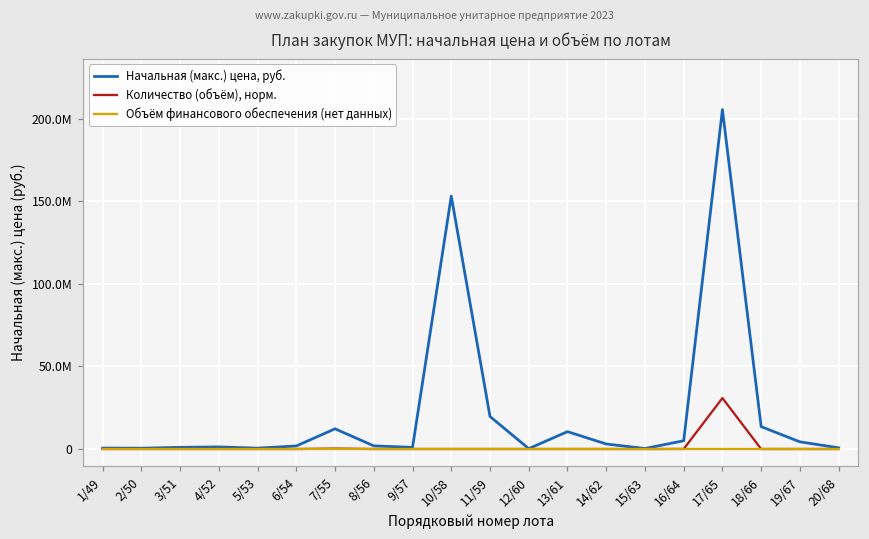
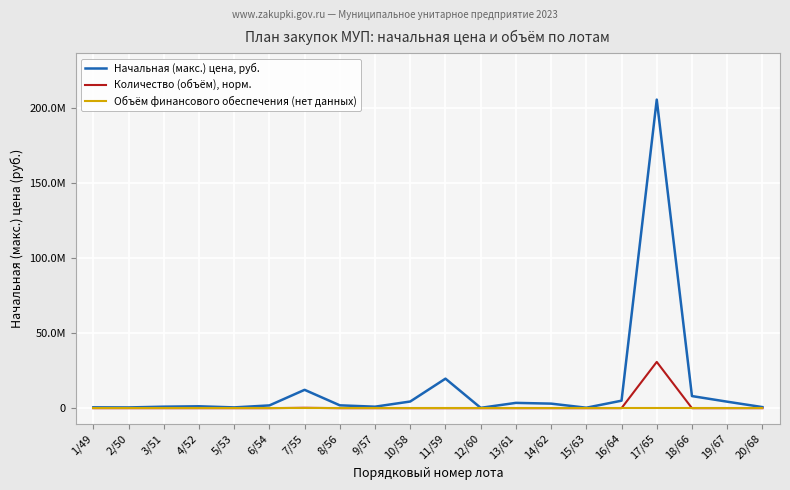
  {
    "Начальная (макс.) цена, руб.": {
      "6/54": 2000000,
      "7/55": 12000000,
      "8/56": 2000000,
-     "10/58": 153000000,
+     "10/58": 4000000,
      "11/59": 20000000,
-     "13/61": 11000000,
+     "13/61": 4000000,
      "14/62": 3000000,
      "16/64": 5000000,
      "17/65": 205000000,
-     "18/66": 14000000,
+     "18/66": 8000000,
      "19/67": 4000000
    },
    "Количество (объём), норм.": {
      "17/65": 31000000
    },
    "Объём финансового обеспечения (нет данных)": {
      "17/65": 0
    }
  }
